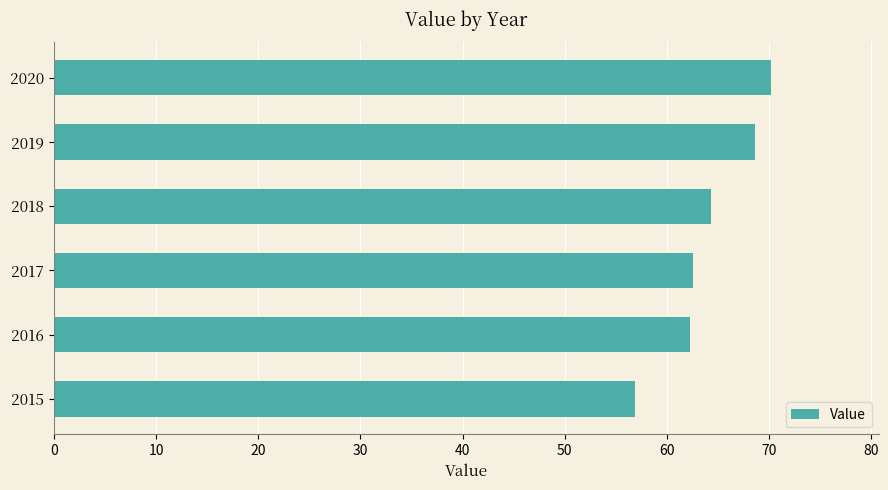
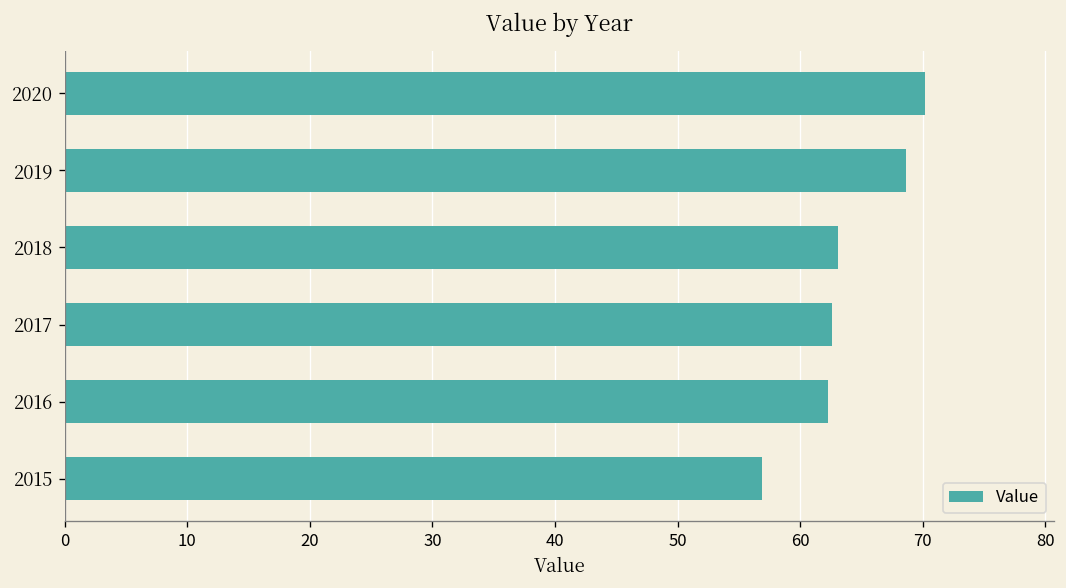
  {
    "2020": 70.2,
    "2019": 68.6,
-   "2018": 64.3,
+   "2018": 63.1,
    "2017": 62.6,
    "2016": 62.3,
    "2015": 56.9
  }
